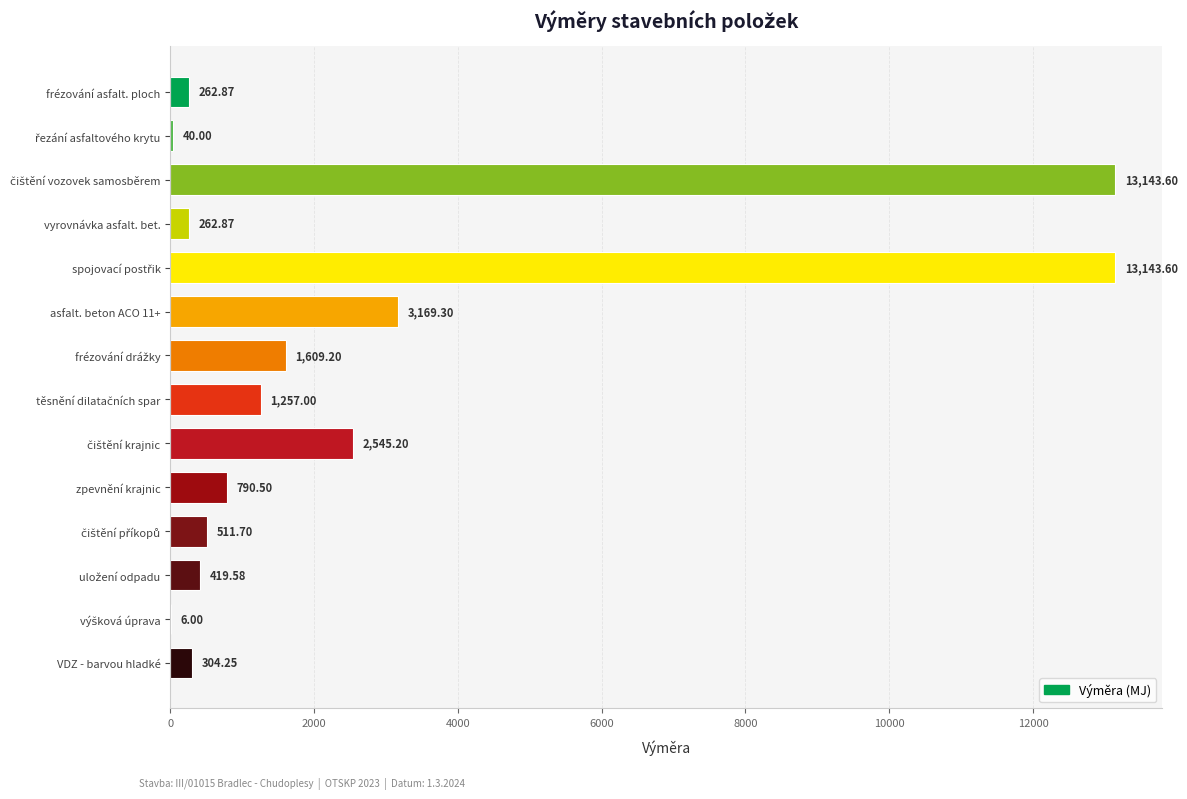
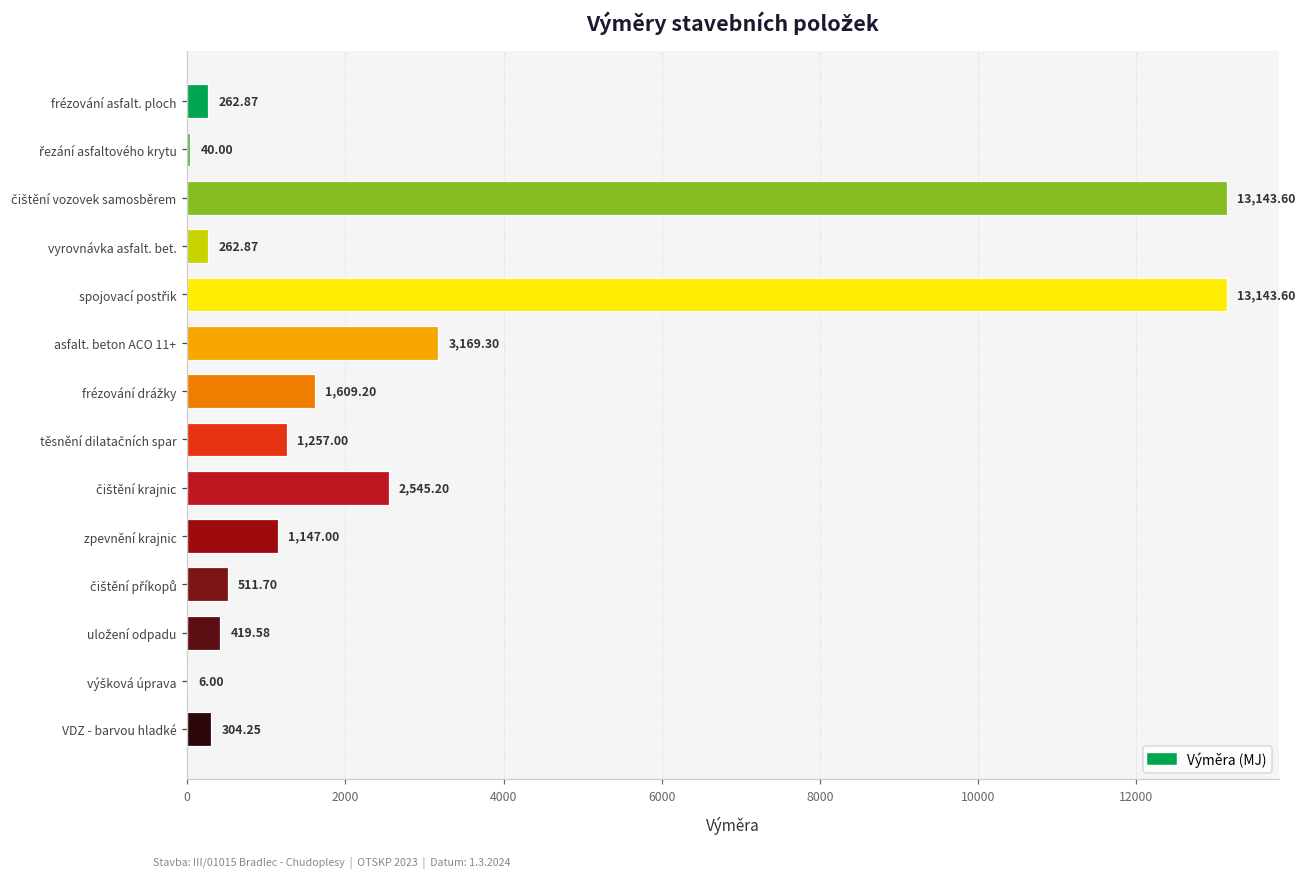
  {
    "frézování asfalt. ploch": "262.87",
    "řezání asfaltového krytu": "40.00",
    "čištění vozovek samosběrem": "13,143.60",
    "vyrovnávka asfalt. bet.": "262.87",
    "spojovací postřik": "13,143.60",
    "asfalt. beton ACO 11+": "3,169.30",
    "frézování drážky": "1,609.20",
    "těsnění dilatačních spar": "1,257.00",
    "čištění krajnic": "2,545.20",
-   "zpevnění krajnic": "790.50",
+   "zpevnění krajnic": "1,147.00",
    "čištění příkopů": "511.70",
    "uložení odpadu": "419.58",
    "výšková úprava": "6.00",
    "VDZ - barvou hladké": "304.25"
  }
